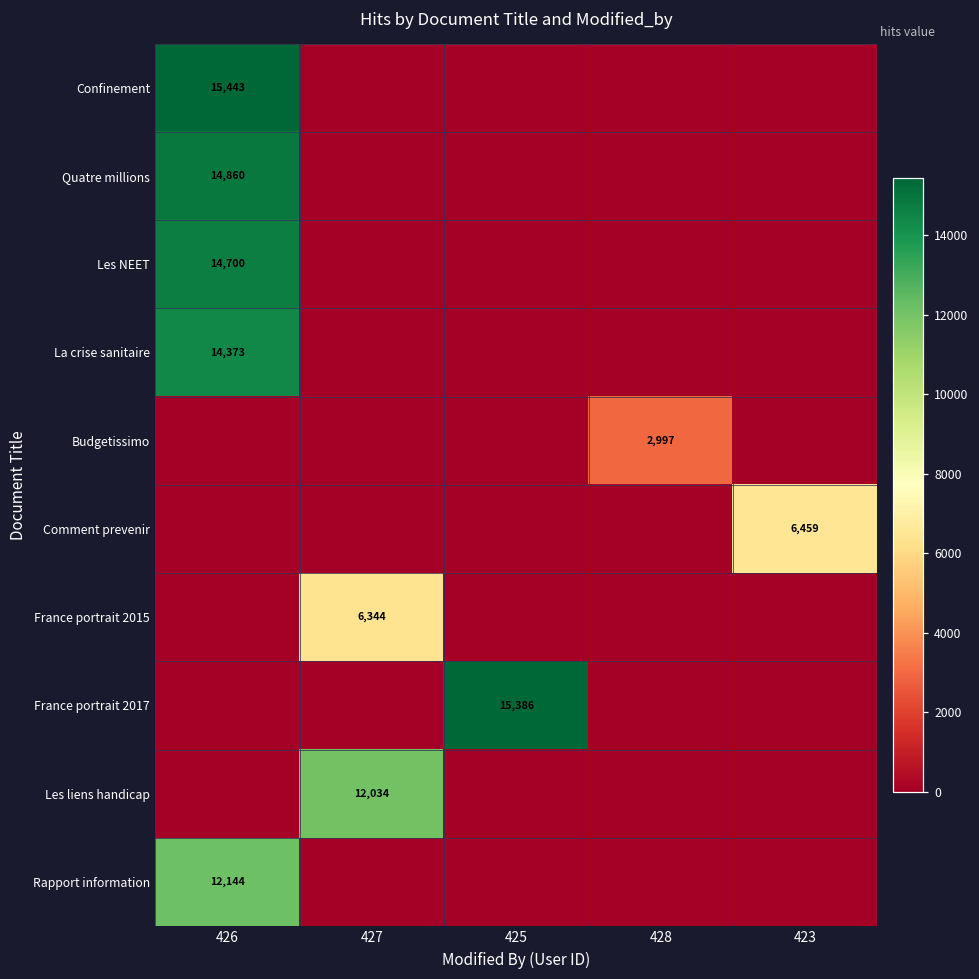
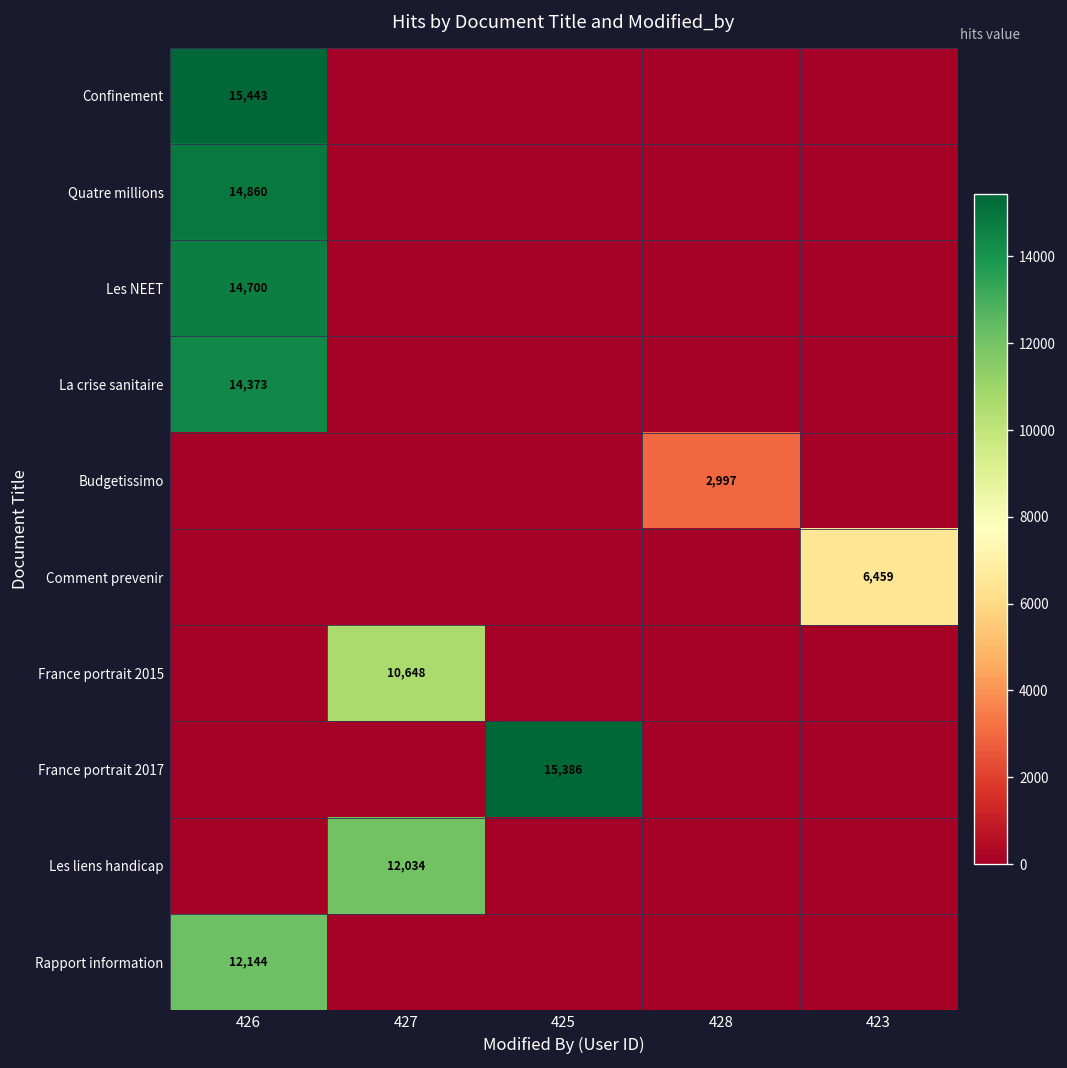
  {
    "Confinement": {
      "426": "15,443"
    },
    "Quatre millions": {
      "426": "14,860"
    },
    "Les NEET": {
      "426": "14,700"
    },
    "La crise sanitaire": {
      "426": "14,373"
    },
    "Budgetissimo": {
      "428": "2,997"
    },
    "Comment prevenir": {
      "423": "6,459"
    },
    "France portrait 2015": {
-     "427": "6,344"
+     "427": "10,648"
    },
    "France portrait 2017": {
      "425": "15,386"
    },
    "Les liens handicap": {
      "427": "12,034"
    },
    "Rapport information": {
      "426": "12,144"
    }
  }
